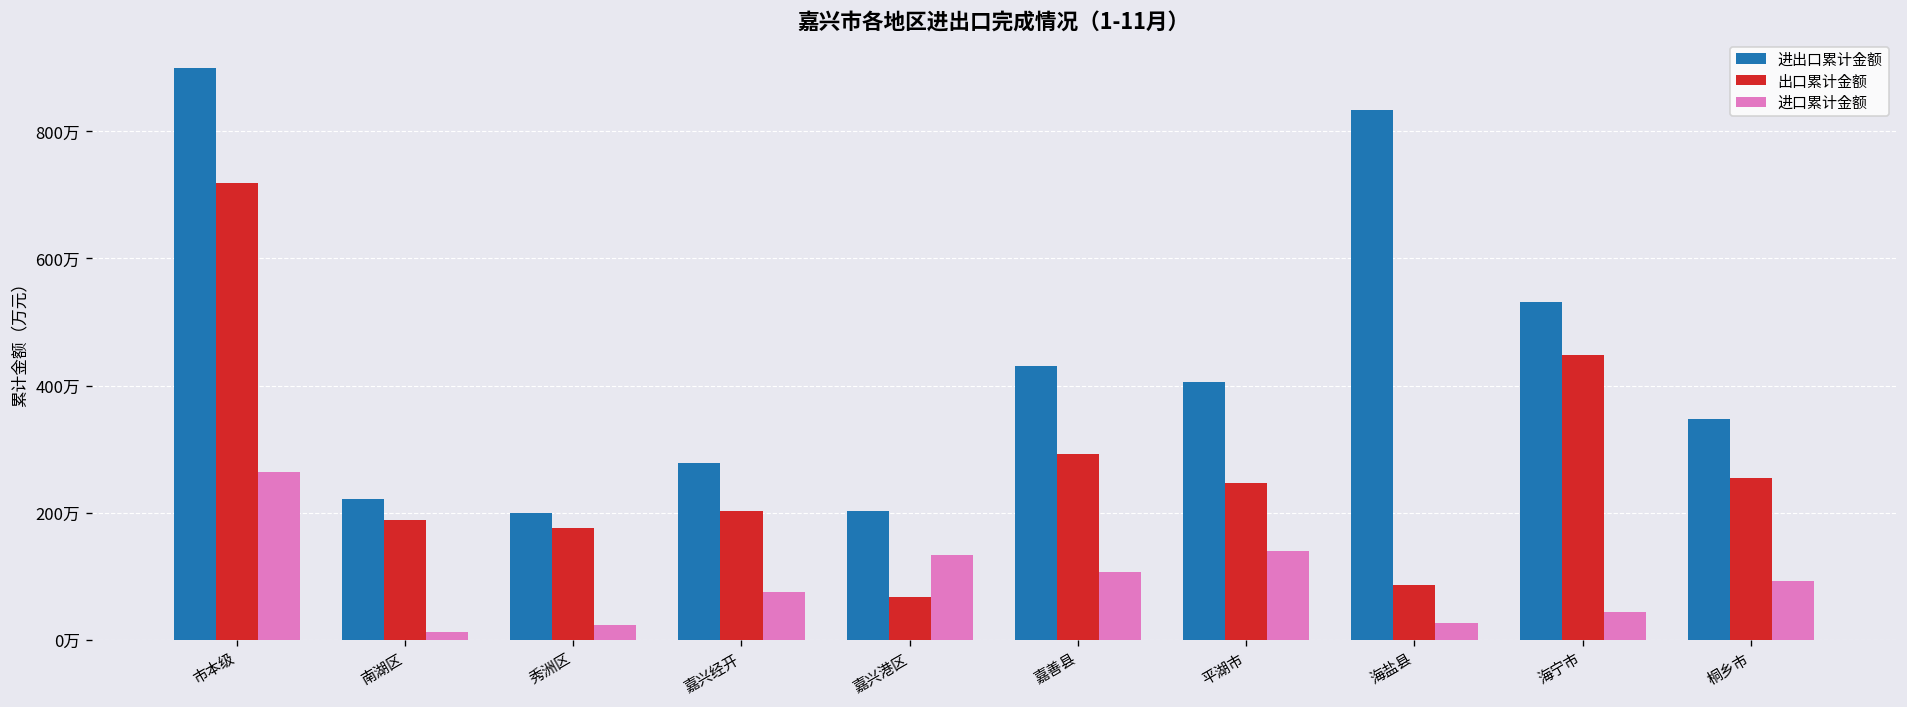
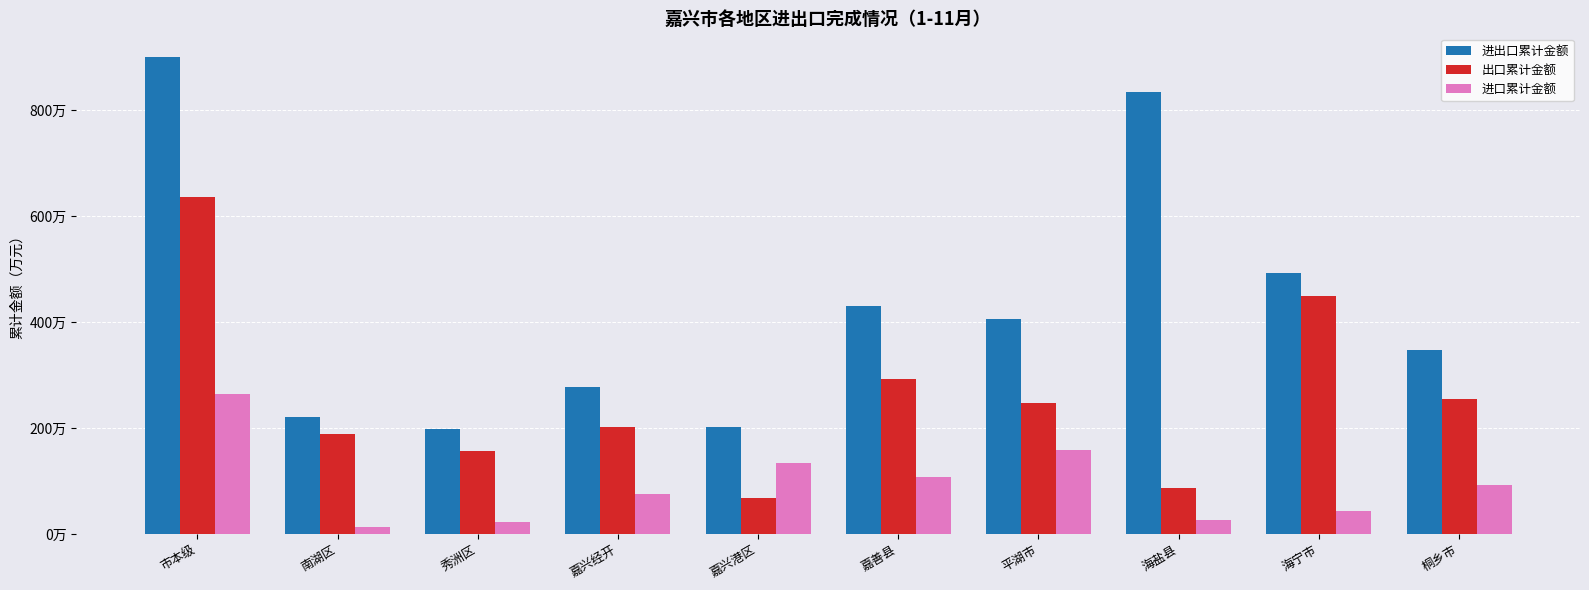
  {
    "进出口累计金额": {
      "市本级": "900万",
      "南湖区": "220万",
      "秀洲区": "200万",
      "嘉兴经开": "280万",
      "嘉兴港区": "200万",
      "嘉善县": "430万",
      "平湖市": "410万",
      "海盐县": "830万",
-     "海宁市": "530万",
+     "海宁市": "490万",
      "桐乡市": "350万"
    },
    "出口累计金额": {
-     "市本级": "720万",
+     "市本级": "640万",
      "南湖区": "190万",
-     "秀洲区": "180万",
+     "秀洲区": "160万",
      "嘉兴经开": "200万",
      "嘉兴港区": "70万",
      "嘉善县": "290万",
      "平湖市": "250万",
      "海盐县": "90万",
      "海宁市": "450万",
      "桐乡市": "250万"
    },
    "进口累计金额": {
      "市本级": "260万",
      "南湖区": "10万",
      "秀洲区": "20万",
      "嘉兴经开": "70万",
      "嘉兴港区": "130万",
      "嘉善县": "110万",
-     "平湖市": "140万",
+     "平湖市": "160万",
      "海盐县": "30万",
      "海宁市": "40万",
      "桐乡市": "90万"
    }
  }
